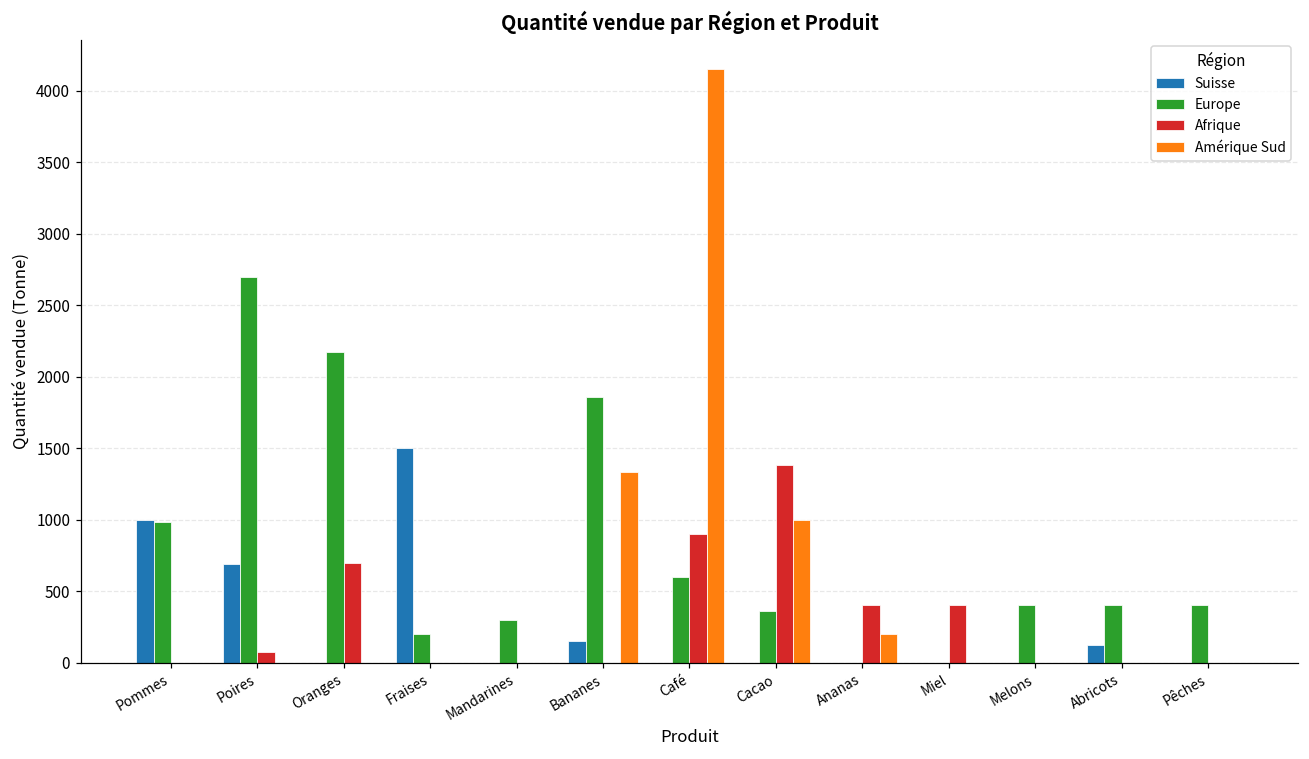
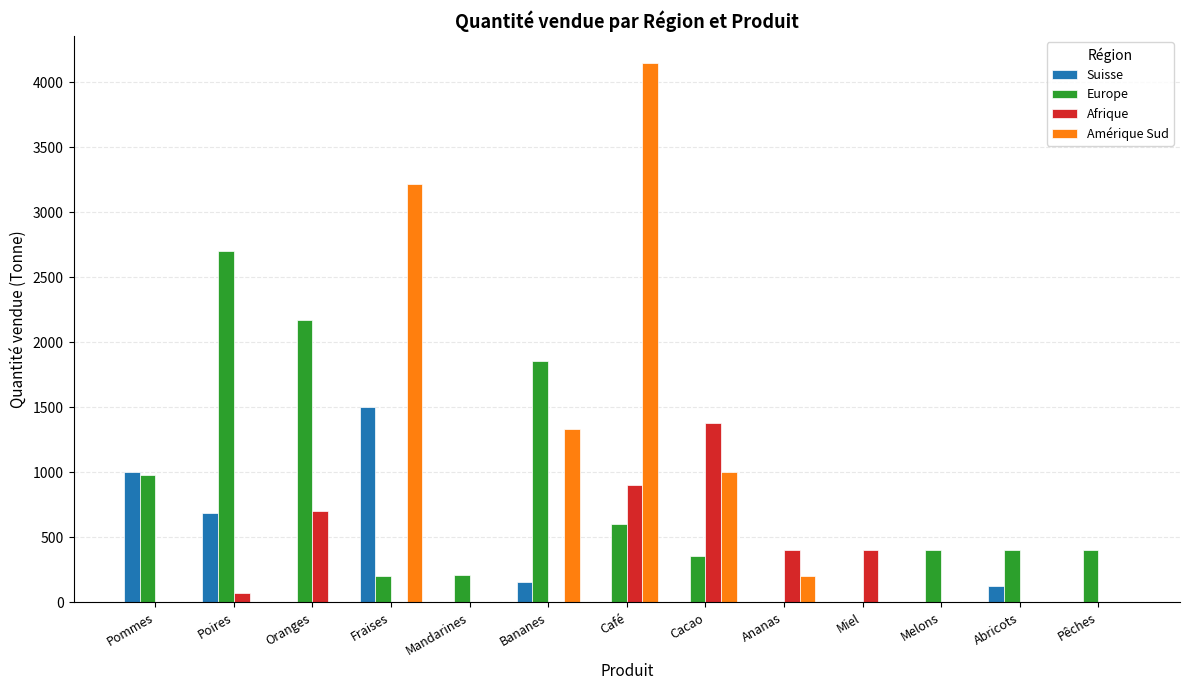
  {
    "Suisse": {
      "Pommes": 1000,
      "Poires": 690,
      "Oranges": 0,
      "Fraises": 1500,
      "Mandarines": 0,
      "Bananes": 150,
      "Café": 0,
      "Cacao": 0,
      "Ananas": 0,
      "Miel": 0,
      "Melons": 0,
      "Abricots": 130,
      "Pêches": 0
    },
    "Europe": {
      "Pommes": 980,
      "Poires": 2700,
      "Oranges": 2170,
      "Fraises": 200,
-     "Mandarines": 300,
+     "Mandarines": 210,
      "Bananes": 1860,
      "Café": 600,
      "Cacao": 360,
      "Ananas": 0,
      "Miel": 0,
      "Melons": 400,
      "Abricots": 400,
      "Pêches": 400
    },
    "Afrique": {
      "Pommes": 0,
      "Poires": 70,
      "Oranges": 700,
      "Fraises": 0,
      "Mandarines": 0,
      "Bananes": 0,
      "Café": 900,
      "Cacao": 1380,
      "Ananas": 400,
      "Miel": 400,
      "Melons": 0,
      "Abricots": 0,
      "Pêches": 0
    },
    "Amérique Sud": {
      "Pommes": 0,
      "Poires": 0,
      "Oranges": 0,
-     "Fraises": 0,
+     "Fraises": 3220,
      "Mandarines": 0,
      "Bananes": 1340,
      "Café": 4150,
      "Cacao": 1000,
      "Ananas": 200,
      "Miel": 0,
      "Melons": 0,
      "Abricots": 0,
      "Pêches": 0
    }
  }
